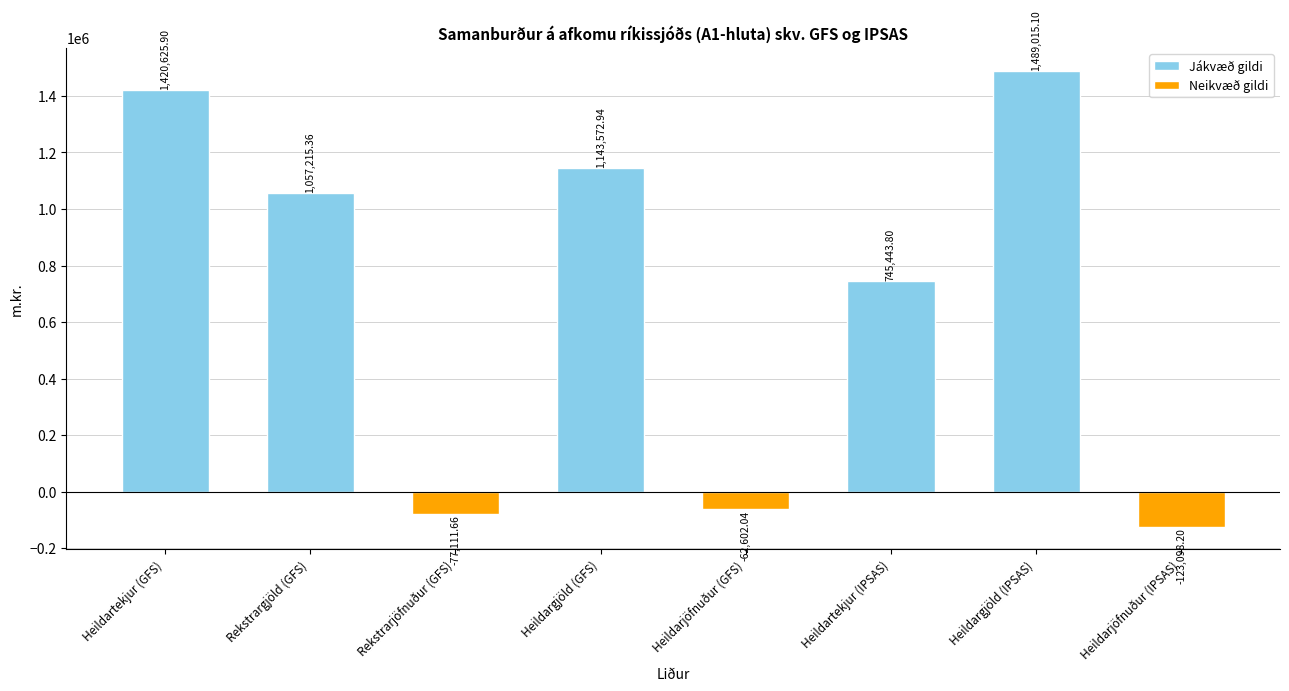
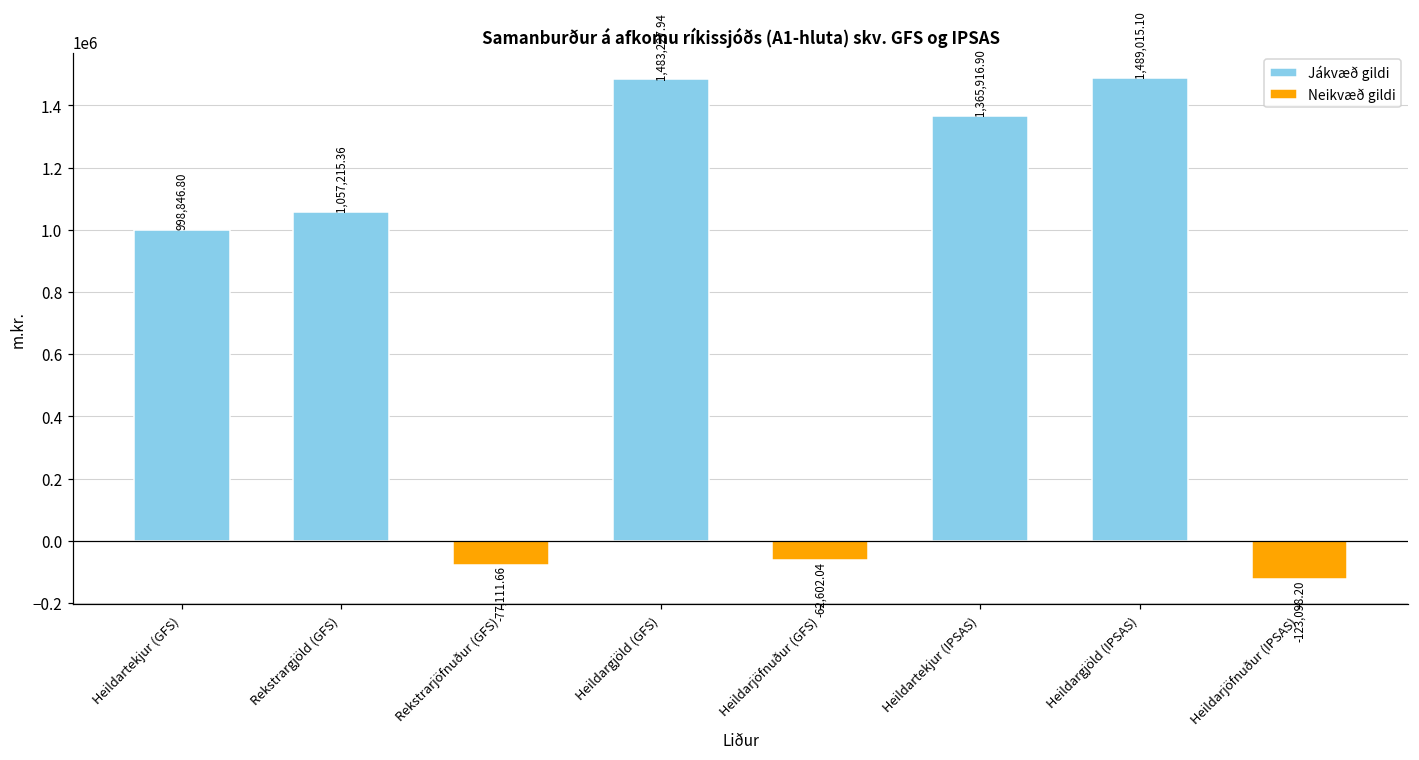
  {
-   "Heildartekjur (GFS)": "1,420,625.90",
+   "Heildartekjur (GFS)": "998,846.80",
    "Rekstrargjöld (GFS)": "1,057,215.36",
    "Rekstrarjöfnuður (GFS)": "-77,111.66",
-   "Heildargjöld (GFS)": "1,143,572.94",
+   "Heildargjöld (GFS)": "1,483,227.94",
    "Heildarjöfnuður (GFS)": "-62,602.04",
-   "Heildartekjur (IPSAS)": "745,443.80",
+   "Heildartekjur (IPSAS)": "1,365,916.90",
    "Heildargjöld (IPSAS)": "1,489,015.10",
    "Heildarjöfnuður (IPSAS)": "-123,098.20"
  }
